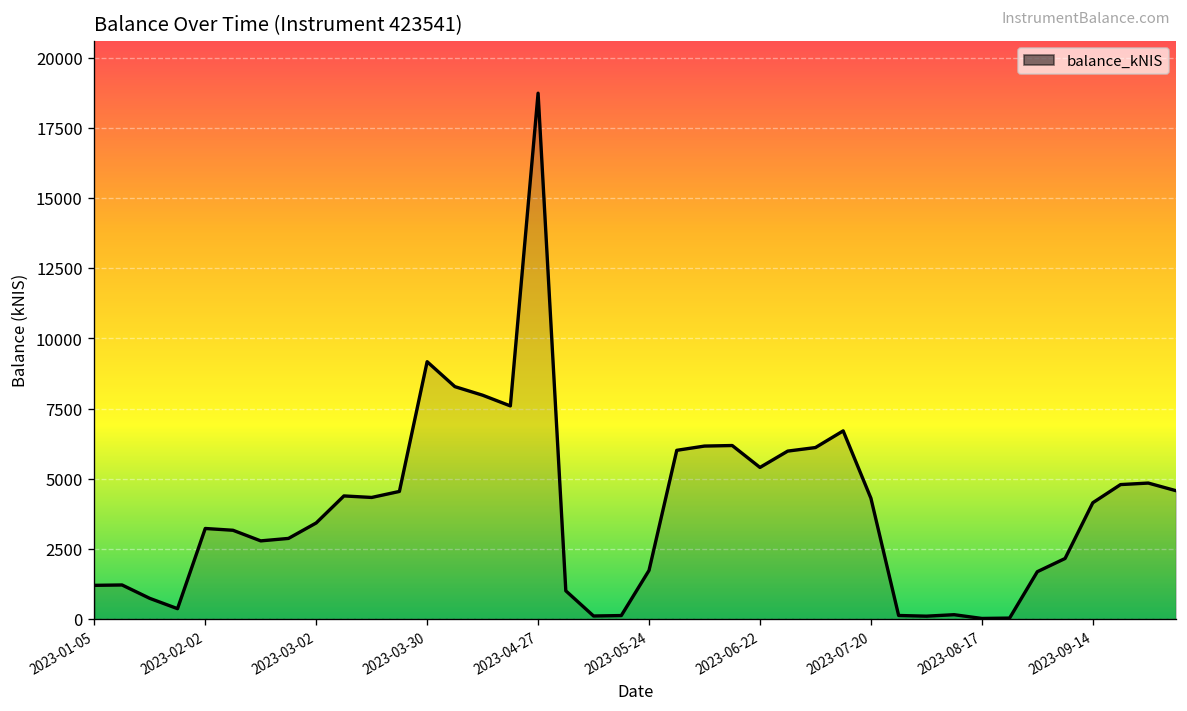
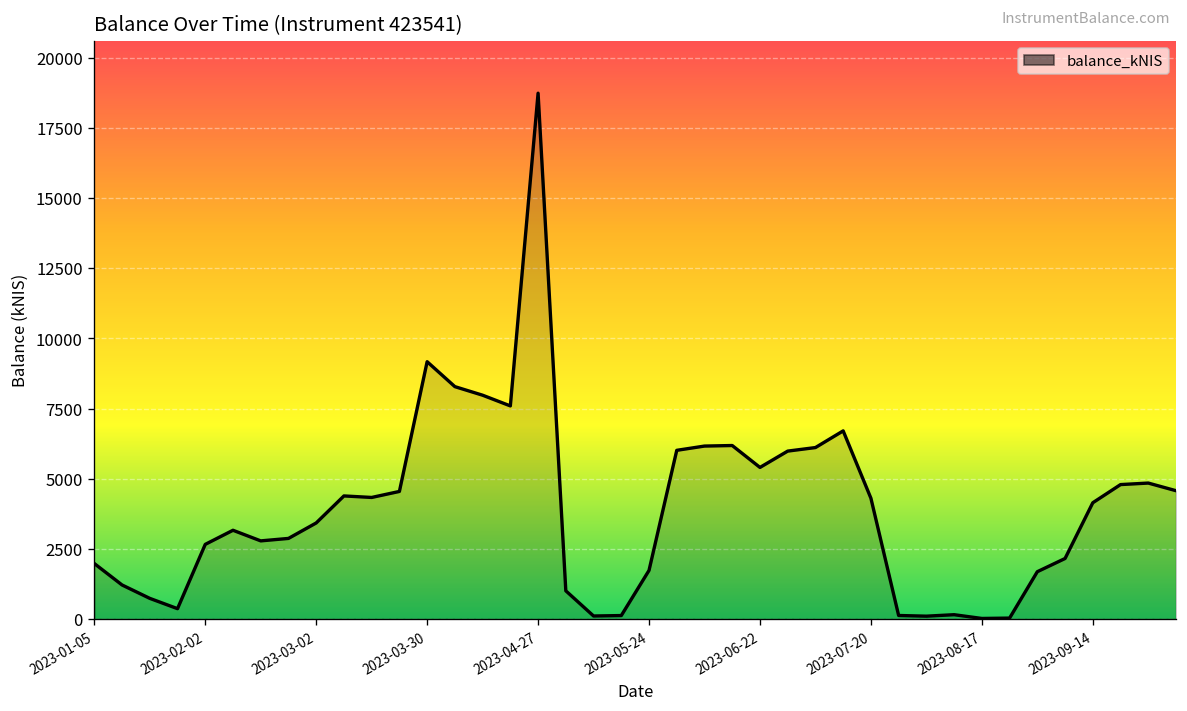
  {
-   "2023-01-05": 1200,
-   "2023-02-02": 3200,
+   "2023-01-05": 2000,
+   "2023-02-02": 2700,
    "2023-03-02": 3400,
    "2023-03-30": 9200,
    "2023-04-27": 18700,
    "2023-05-24": 1700,
    "2023-06-22": 5400,
    "2023-07-20": 4300,
    "2023-08-17": 0,
    "2023-09-14": 4100
  }
